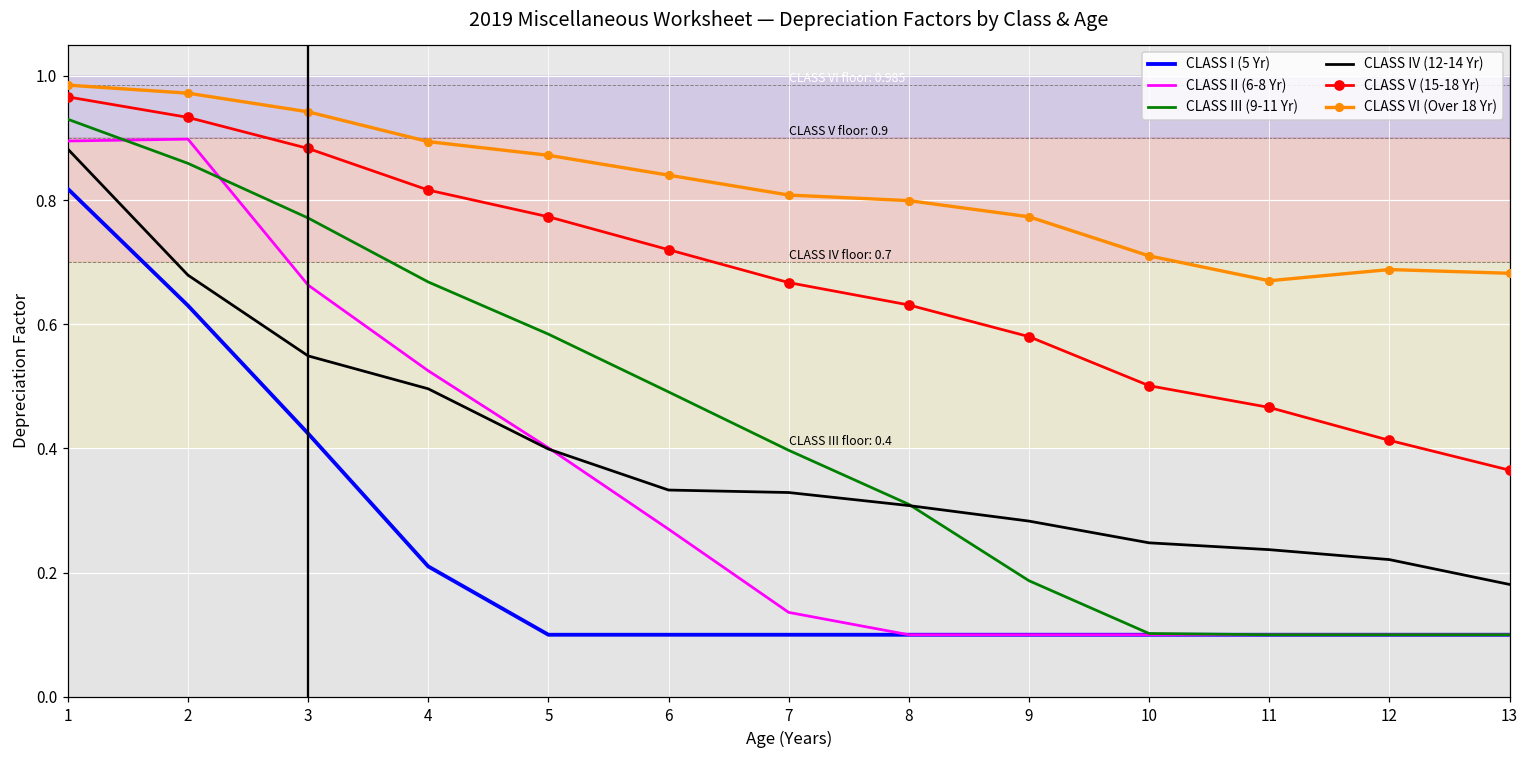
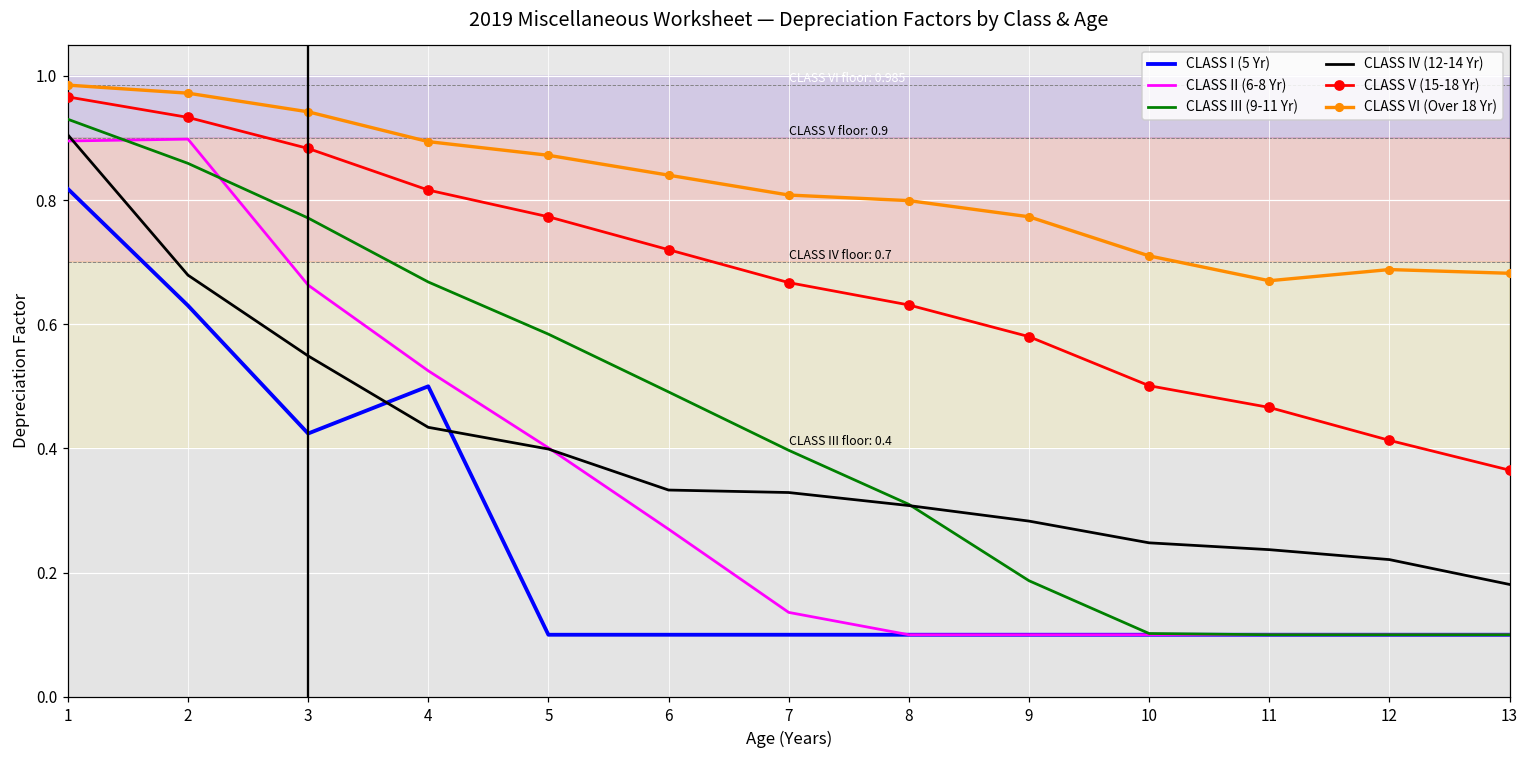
  {
    "CLASS I (5 Yr)": {
      "1": 0.82,
      "2": 0.63,
      "3": 0.42,
-     "4": 0.21,
+     "4": 0.50,
      "5": 0.10,
      "6": 0.10,
      "7": 0.10
    },
    "CLASS II (6-8 Yr)": {
      "1": 0.90,
      "2": 0.90,
      "3": 0.66,
      "4": 0.53,
      "6": 0.27,
      "7": 0.14
    },
    "CLASS III (9-11 Yr)": {
      "7": 0.4
    },
    "CLASS IV (12-14 Yr)": {
-     "1": 0.88,
+     "1": 0.91,
      "2": 0.68,
      "3": 0.55,
-     "4": 0.50,
+     "4": 0.43,
      "6": 0.33,
      "7": 0.33,
      "9": 0.28,
      "10": 0.25,
      "11": 0.24,
      "12": 0.22,
      "13": 0.18
    },
    "CLASS V (15-18 Yr)": {
      "7": 0.7
    },
    "CLASS VI (Over 18 Yr)": {
      "1": 0.99,
      "2": 0.97,
      "3": 0.94,
      "4": 0.89,
      "5": 0.87,
      "6": 0.84,
      "7": 0.81,
      "8": 0.80,
      "9": 0.77,
      "10": 0.71,
      "11": 0.67,
      "12": 0.69,
      "13": 0.68
    }
  }
